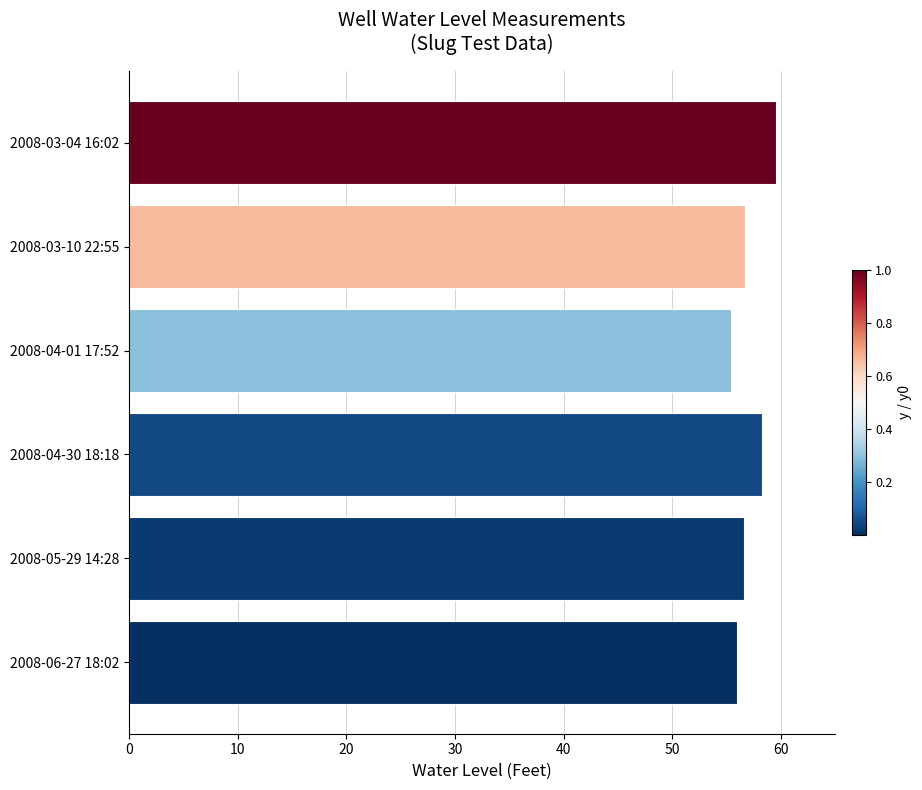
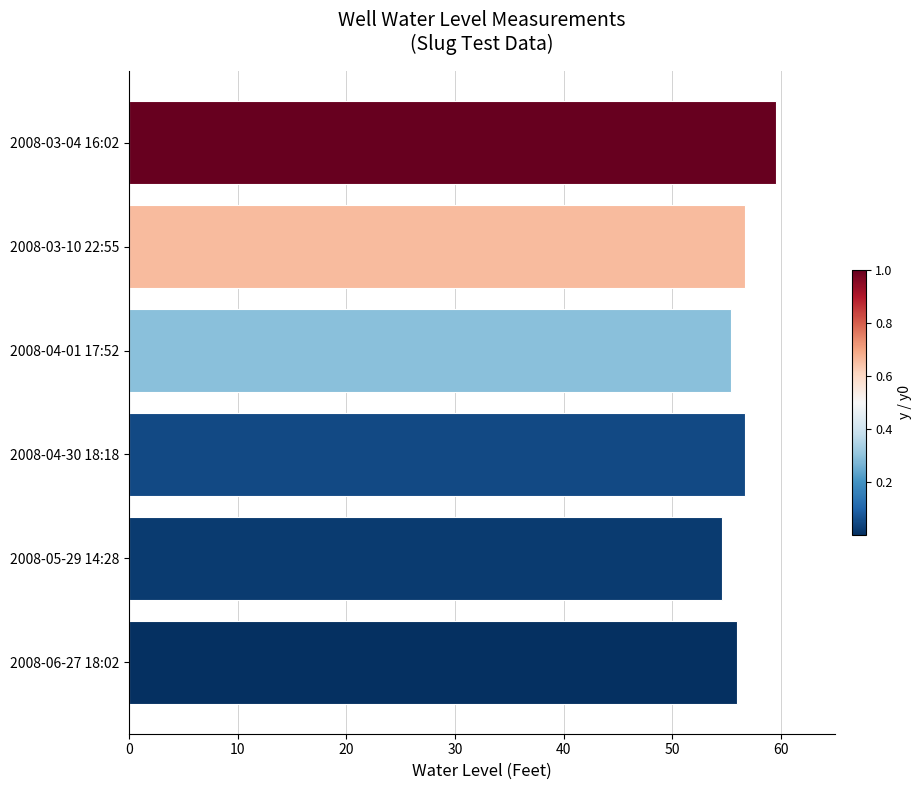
  {
    "2008-03-04 16:02": 59.5,
    "2008-03-10 22:55": 56.7,
    "2008-04-01 17:52": 55.4,
-   "2008-04-30 18:18": 58.2,
-   "2008-05-29 14:28": 56.6,
+   "2008-04-30 18:18": 56.7,
+   "2008-05-29 14:28": 54.6,
    "2008-06-27 18:02": 56.0
  }
